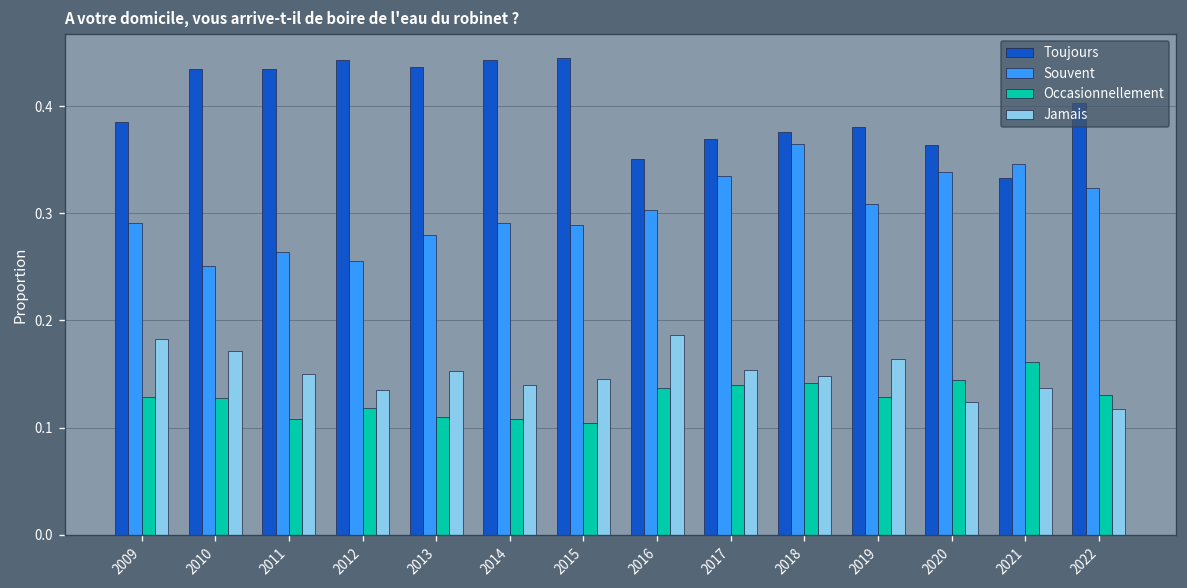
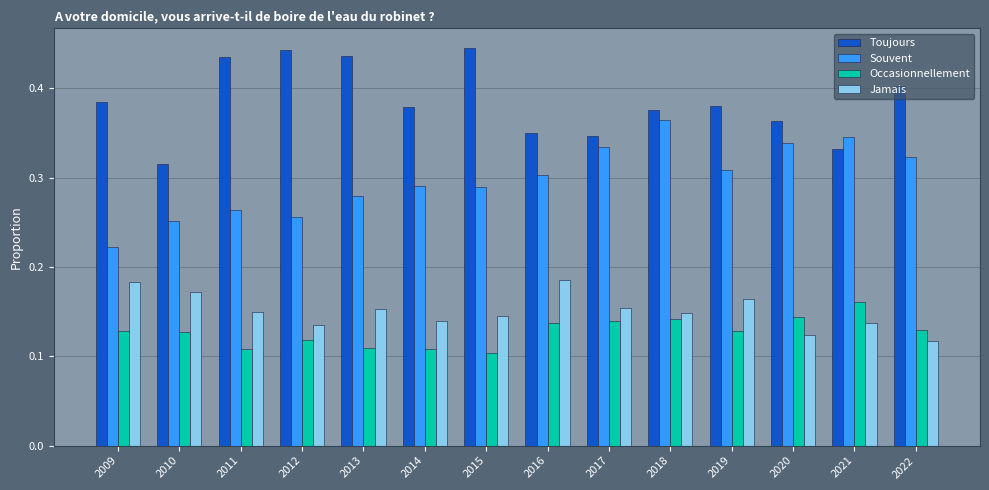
  {
    "Toujours": {
      "2009": 0.38,
-     "2010": 0.43,
+     "2010": 0.32,
      "2011": 0.43,
      "2012": 0.44,
      "2013": 0.44,
-     "2014": 0.44,
+     "2014": 0.38,
      "2015": 0.44,
      "2016": 0.35,
-     "2017": 0.37,
+     "2017": 0.35,
      "2018": 0.38,
      "2019": 0.38,
      "2020": 0.36,
      "2021": 0.33
    },
    "Souvent": {
-     "2009": 0.29,
+     "2009": 0.22,
      "2010": 0.25,
      "2011": 0.26,
      "2012": 0.26,
      "2013": 0.28,
      "2014": 0.29,
      "2015": 0.29,
      "2016": 0.30,
      "2017": 0.33,
      "2018": 0.36,
      "2019": 0.31,
      "2020": 0.34,
      "2021": 0.35,
      "2022": 0.32
    },
    "Occasionnellement": {
      "2009": 0.13,
      "2010": 0.13,
      "2011": 0.11,
      "2012": 0.12,
      "2013": 0.11,
      "2014": 0.11,
      "2015": 0.10,
      "2016": 0.14,
      "2017": 0.14,
      "2018": 0.14,
      "2019": 0.13,
      "2020": 0.14,
      "2021": 0.16,
      "2022": 0.13
    },
    "Jamais": {
      "2009": 0.18,
      "2010": 0.17,
      "2011": 0.15,
      "2012": 0.13,
      "2013": 0.15,
      "2014": 0.14,
      "2015": 0.15,
      "2016": 0.19,
      "2017": 0.15,
      "2018": 0.15,
      "2019": 0.16,
      "2020": 0.12,
      "2021": 0.14,
      "2022": 0.12
    }
  }
